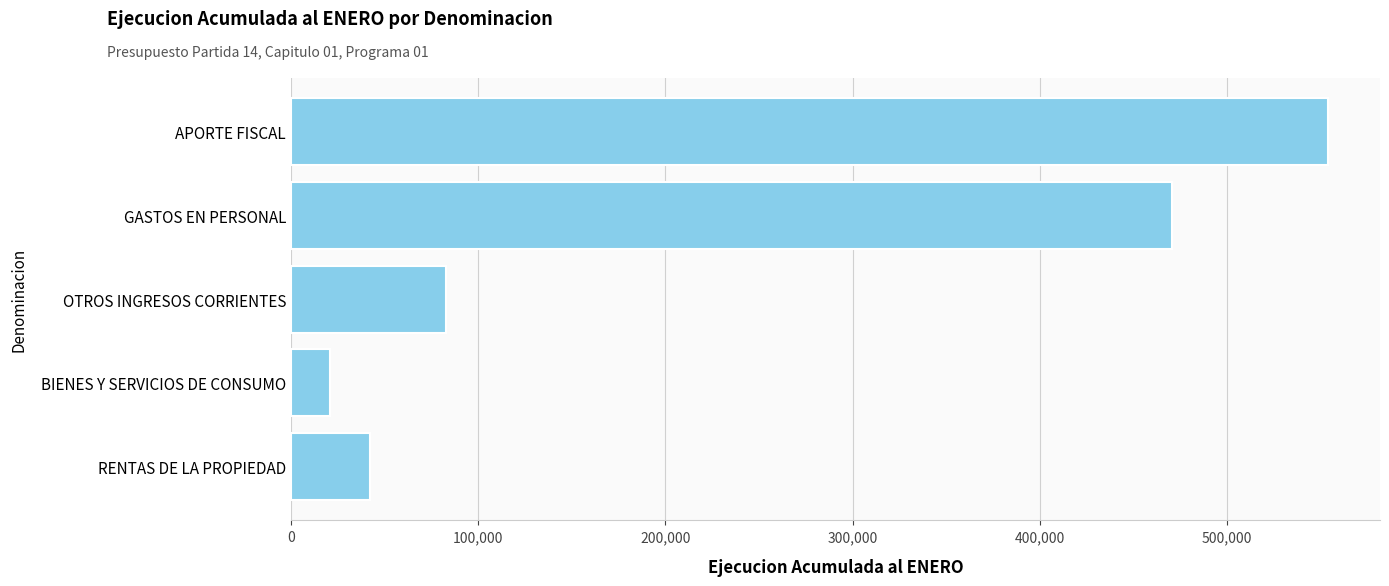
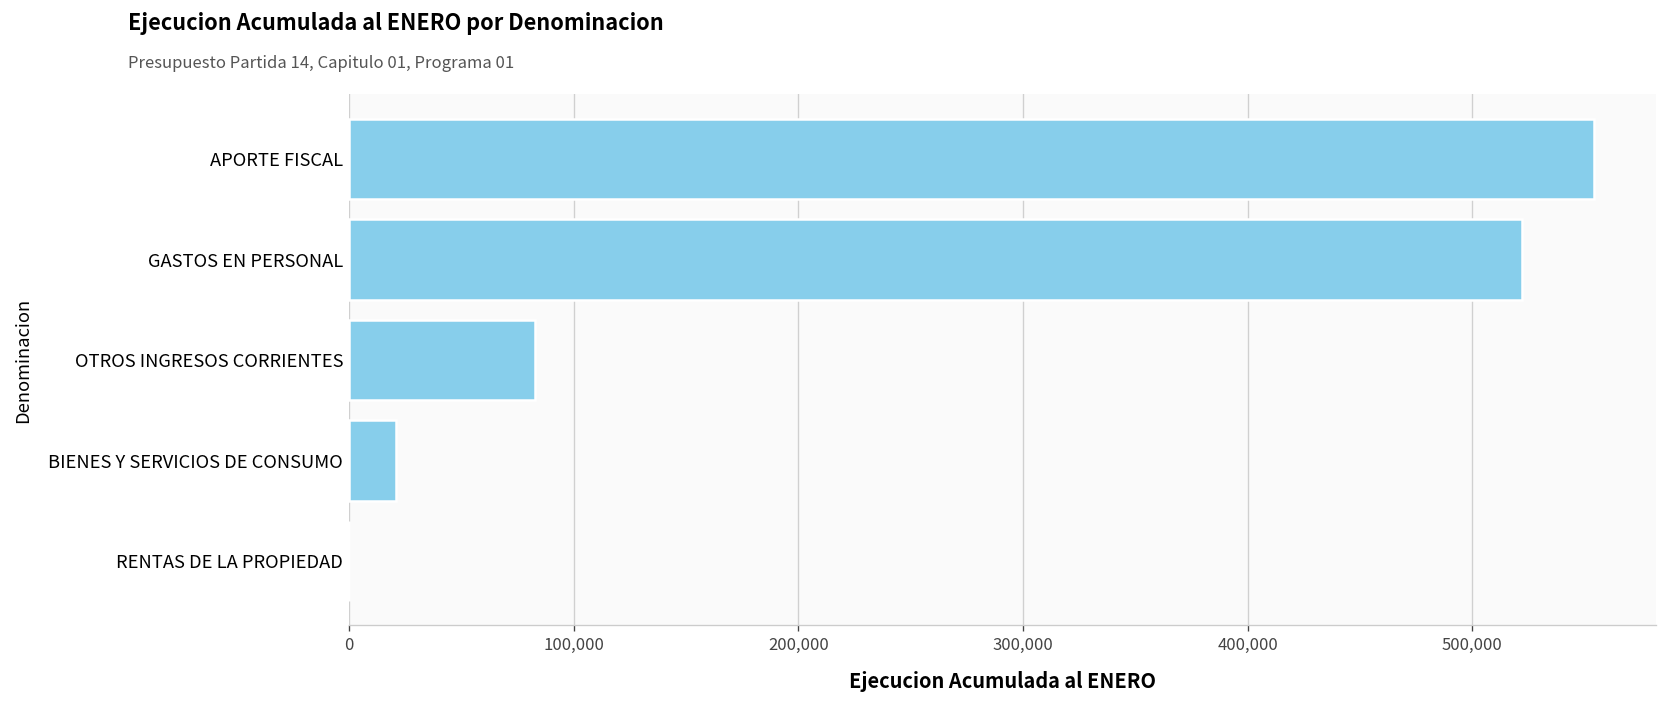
  {
    "APORTE FISCAL": "554,000",
-   "GASTOS EN PERSONAL": "471,000",
+   "GASTOS EN PERSONAL": "522,000",
    "OTROS INGRESOS CORRIENTES": "83,000",
    "BIENES Y SERVICIOS DE CONSUMO": "21,000",
-   "RENTAS DE LA PROPIEDAD": "42,000"
+   "RENTAS DE LA PROPIEDAD": "0"
  }
